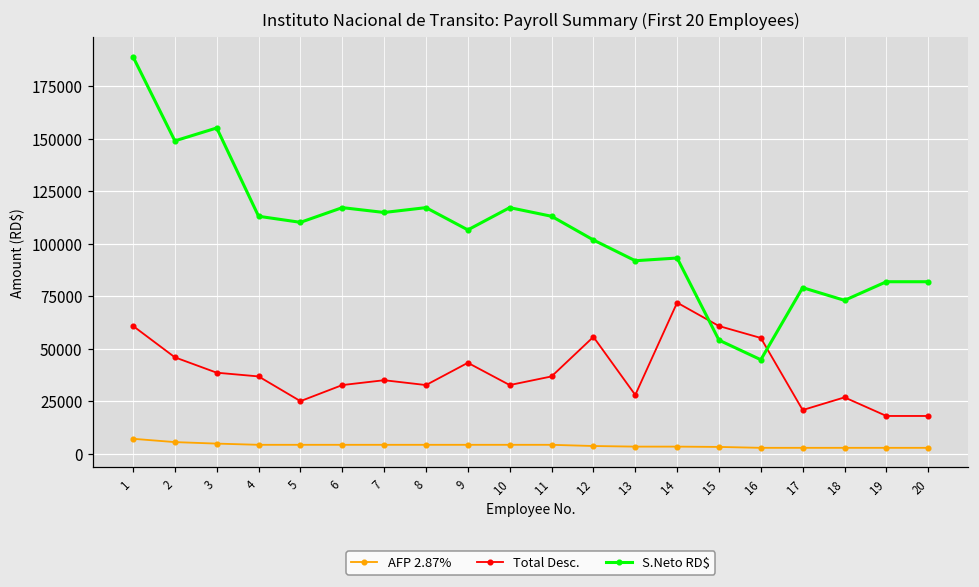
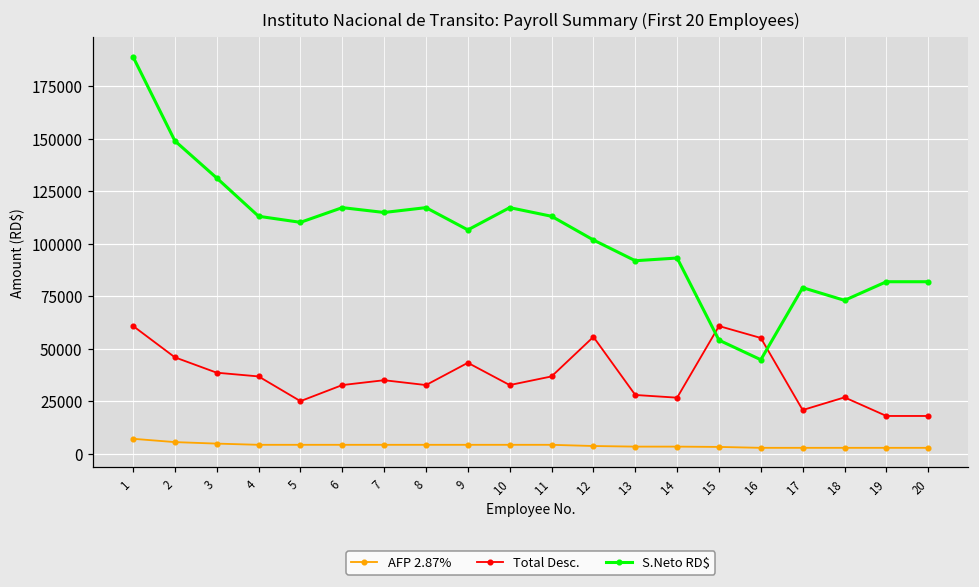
  {
    "AFP 2.87%": {
      "1": 7000,
      "2": 6000,
      "3": 5000,
      "4": 4000,
      "5": 4000,
      "6": 4000,
      "7": 4000,
      "8": 4000,
      "9": 4000,
      "10": 4000,
      "11": 4000,
      "12": 4000,
      "13": 3000,
      "14": 3000,
      "15": 3000,
      "16": 3000,
      "17": 3000,
      "18": 3000,
      "19": 3000,
      "20": 3000
    },
    "Total Desc.": {
      "1": 61000,
      "2": 46000,
      "3": 39000,
      "4": 37000,
      "5": 25000,
      "6": 33000,
      "7": 35000,
      "8": 33000,
      "9": 43000,
      "10": 33000,
      "11": 37000,
      "12": 56000,
      "13": 28000,
-     "14": 72000,
+     "14": 27000,
      "15": 61000,
      "16": 55000,
      "17": 21000,
      "18": 27000,
      "19": 18000,
      "20": 18000
    },
    "S.Neto RD$": {
      "1": 189000,
      "2": 149000,
-     "3": 155000,
+     "3": 131000,
      "4": 113000,
      "5": 110000,
      "6": 117000,
      "7": 115000,
      "8": 117000,
      "9": 107000,
      "10": 117000,
      "11": 113000,
      "12": 102000,
      "13": 92000,
      "14": 93000,
      "15": 54000,
      "16": 45000,
      "17": 79000,
      "18": 73000,
      "19": 82000,
      "20": 82000
    }
  }
